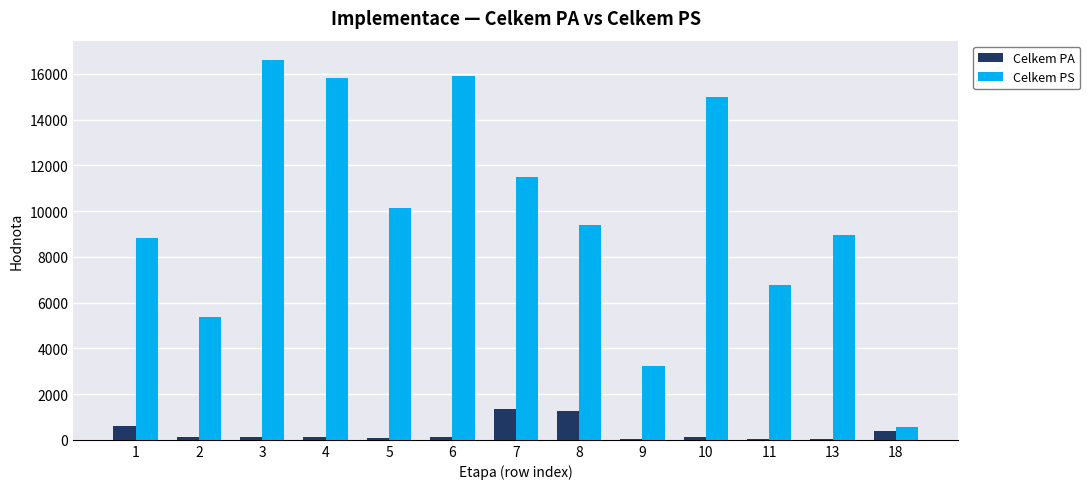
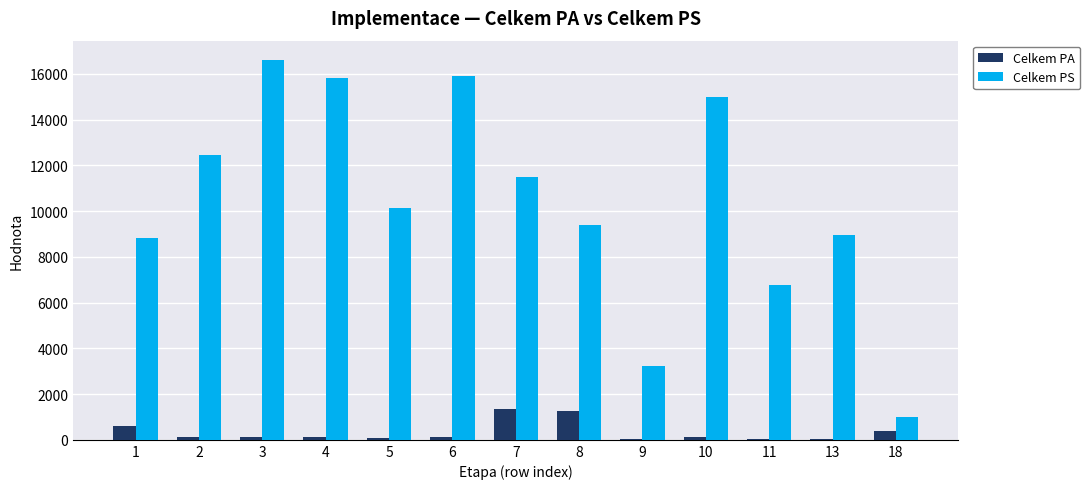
  {
    "Celkem PA": {
      "1": 600,
      "2": 100,
      "3": 100,
      "4": 100,
      "6": 100,
      "7": 1300,
      "8": 1300,
      "10": 100,
      "18": 400
    },
    "Celkem PS": {
      "1": 8800,
-     "2": 5400,
+     "2": 12500,
      "3": 16600,
      "4": 15800,
      "5": 10200,
      "6": 15900,
      "7": 11500,
      "8": 9400,
      "9": 3200,
      "10": 15000,
      "11": 6800,
      "13": 9000,
-     "18": 600
+     "18": 1000
    }
  }
